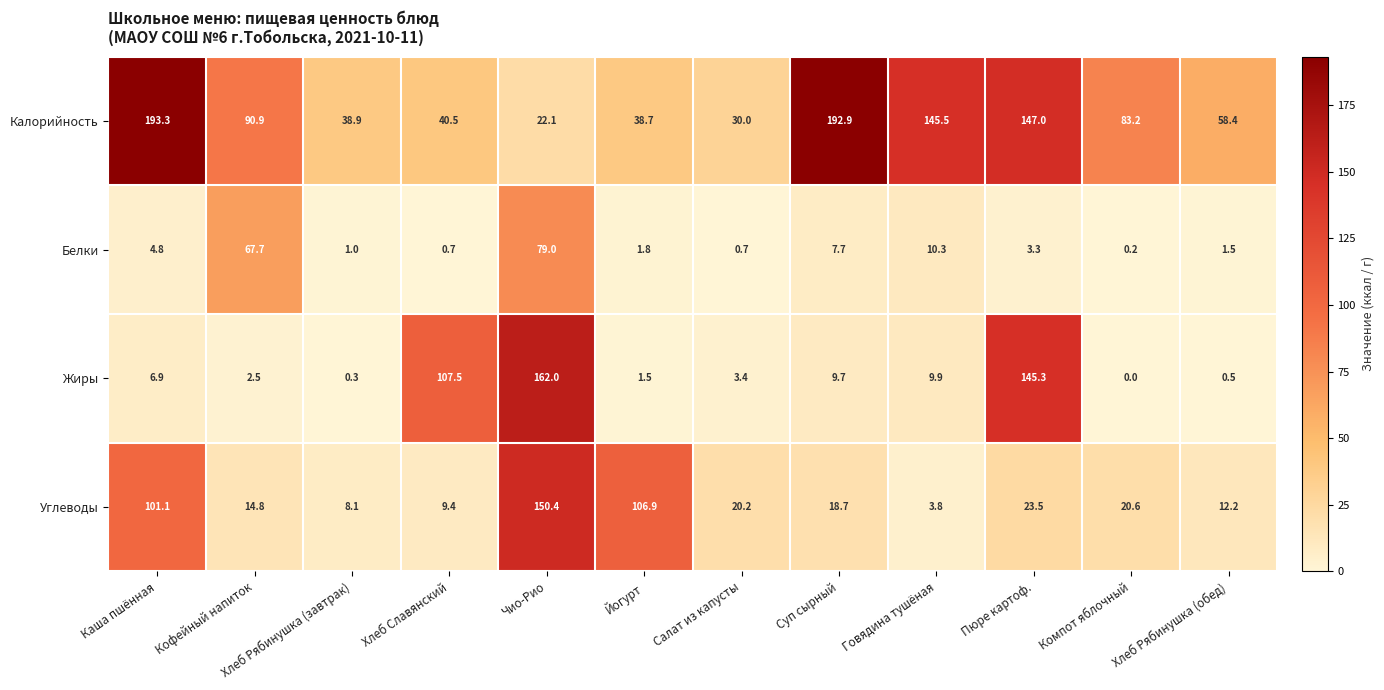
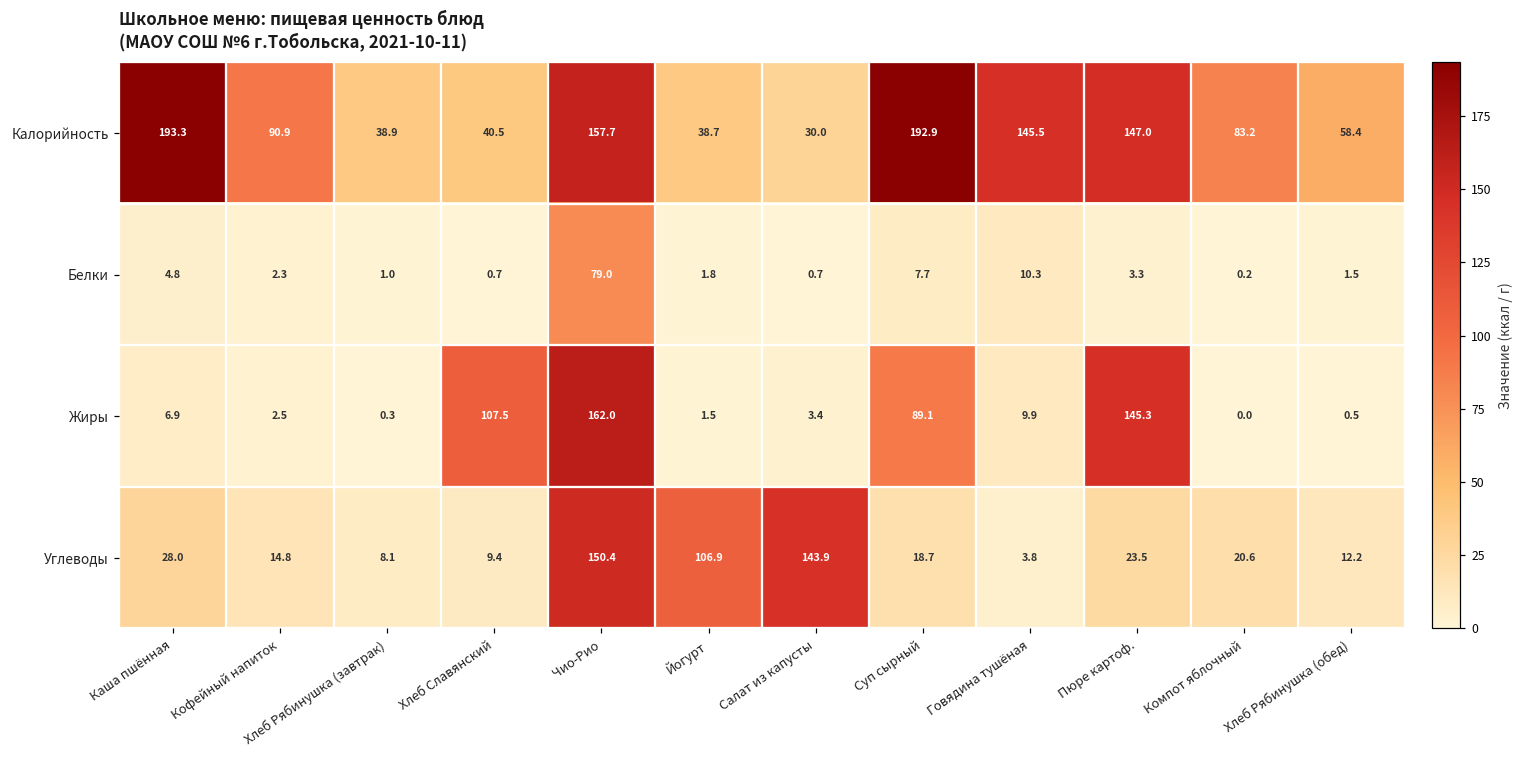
  {
    "Калорийность": {
      "Каша пшённая": 193.3,
      "Кофейный напиток": 90.9,
      "Хлеб Рябинушка (завтрак)": 38.9,
      "Хлеб Славянский": 40.5,
-     "Чио-Рио": 22.1,
+     "Чио-Рио": 157.7,
      "Йогурт": 38.7,
      "Салат из капусты": 30.0,
      "Суп сырный": 192.9,
      "Говядина тушёная": 145.5,
      "Пюре картоф.": 147.0,
      "Компот яблочный": 83.2,
      "Хлеб Рябинушка (обед)": 58.4
    },
    "Белки": {
      "Каша пшённая": 4.8,
-     "Кофейный напиток": 67.7,
+     "Кофейный напиток": 2.3,
      "Хлеб Рябинушка (завтрак)": 1.0,
      "Хлеб Славянский": 0.7,
      "Чио-Рио": 79.0,
      "Йогурт": 1.8,
      "Салат из капусты": 0.7,
      "Суп сырный": 7.7,
      "Говядина тушёная": 10.3,
      "Пюре картоф.": 3.3,
      "Компот яблочный": 0.2,
      "Хлеб Рябинушка (обед)": 1.5
    },
    "Жиры": {
      "Каша пшённая": 6.9,
      "Кофейный напиток": 2.5,
      "Хлеб Рябинушка (завтрак)": 0.3,
      "Хлеб Славянский": 107.5,
      "Чио-Рио": 162.0,
      "Йогурт": 1.5,
      "Салат из капусты": 3.4,
-     "Суп сырный": 9.7,
+     "Суп сырный": 89.1,
      "Говядина тушёная": 9.9,
      "Пюре картоф.": 145.3,
      "Компот яблочный": 0.0,
      "Хлеб Рябинушка (обед)": 0.5
    },
    "Углеводы": {
-     "Каша пшённая": 101.1,
+     "Каша пшённая": 28.0,
      "Кофейный напиток": 14.8,
      "Хлеб Рябинушка (завтрак)": 8.1,
      "Хлеб Славянский": 9.4,
      "Чио-Рио": 150.4,
      "Йогурт": 106.9,
-     "Салат из капусты": 20.2,
+     "Салат из капусты": 143.9,
      "Суп сырный": 18.7,
      "Говядина тушёная": 3.8,
      "Пюре картоф.": 23.5,
      "Компот яблочный": 20.6,
      "Хлеб Рябинушка (обед)": 12.2
    }
  }
